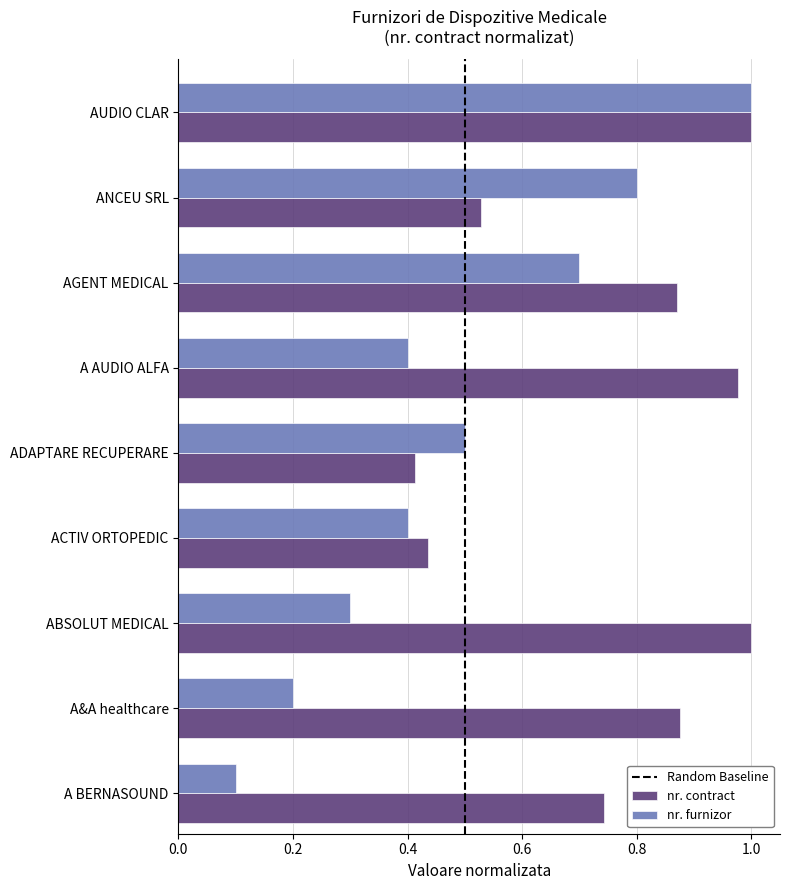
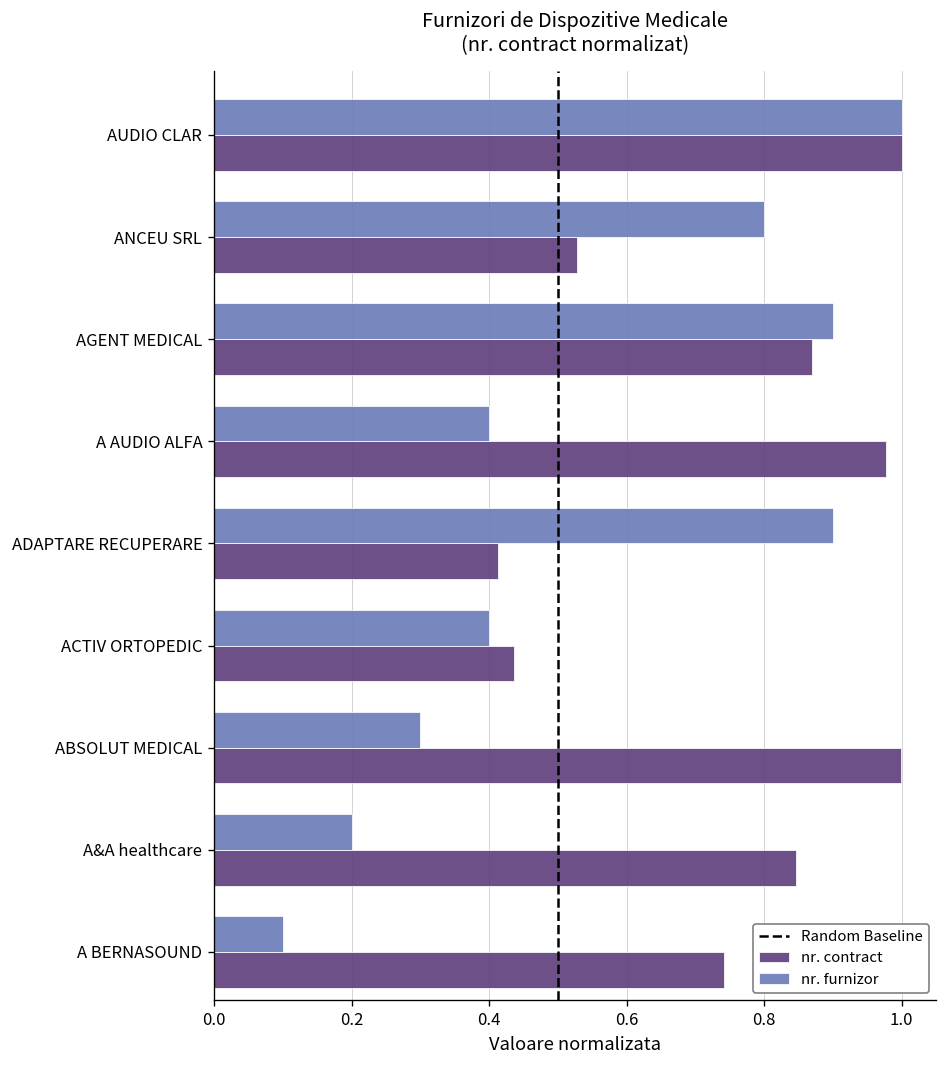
  {
    "nr. contract": {
      "AUDIO CLAR": 1.00,
      "ANCEU SRL": 0.53,
      "AGENT MEDICAL": 0.87,
      "A AUDIO ALFA": 0.98,
      "ADAPTARE RECUPERARE": 0.41,
      "ACTIV ORTOPEDIC": 0.44,
      "ABSOLUT MEDICAL": 1.00,
-     "A&A healthcare": 0.87,
+     "A&A healthcare": 0.85,
      "A BERNASOUND": 0.74
    },
    "nr. furnizor": {
      "AUDIO CLAR": 1.00,
      "ANCEU SRL": 0.80,
-     "AGENT MEDICAL": 0.70,
+     "AGENT MEDICAL": 0.90,
      "A AUDIO ALFA": 0.40,
-     "ADAPTARE RECUPERARE": 0.50,
+     "ADAPTARE RECUPERARE": 0.90,
      "ACTIV ORTOPEDIC": 0.40,
      "ABSOLUT MEDICAL": 0.30,
      "A&A healthcare": 0.20,
      "A BERNASOUND": 0.10
    }
  }
